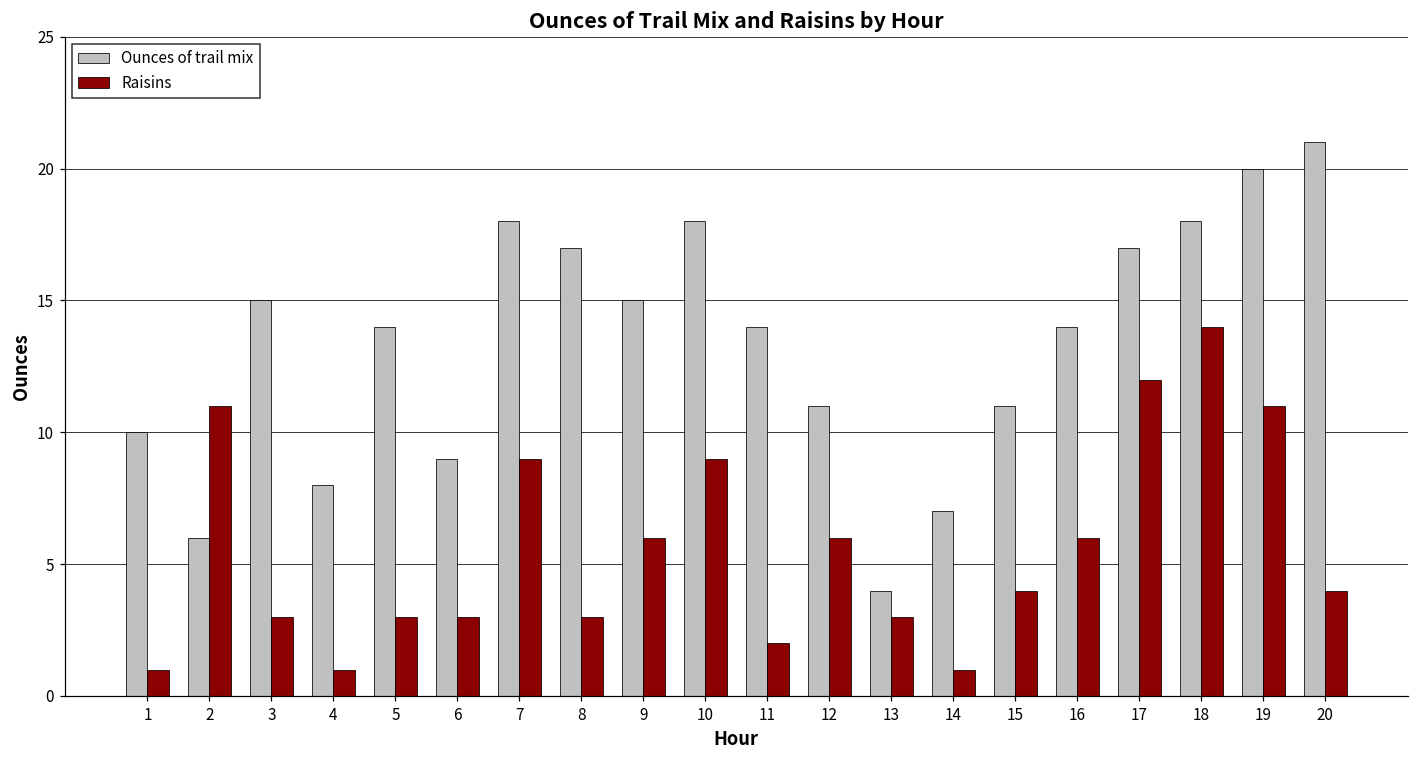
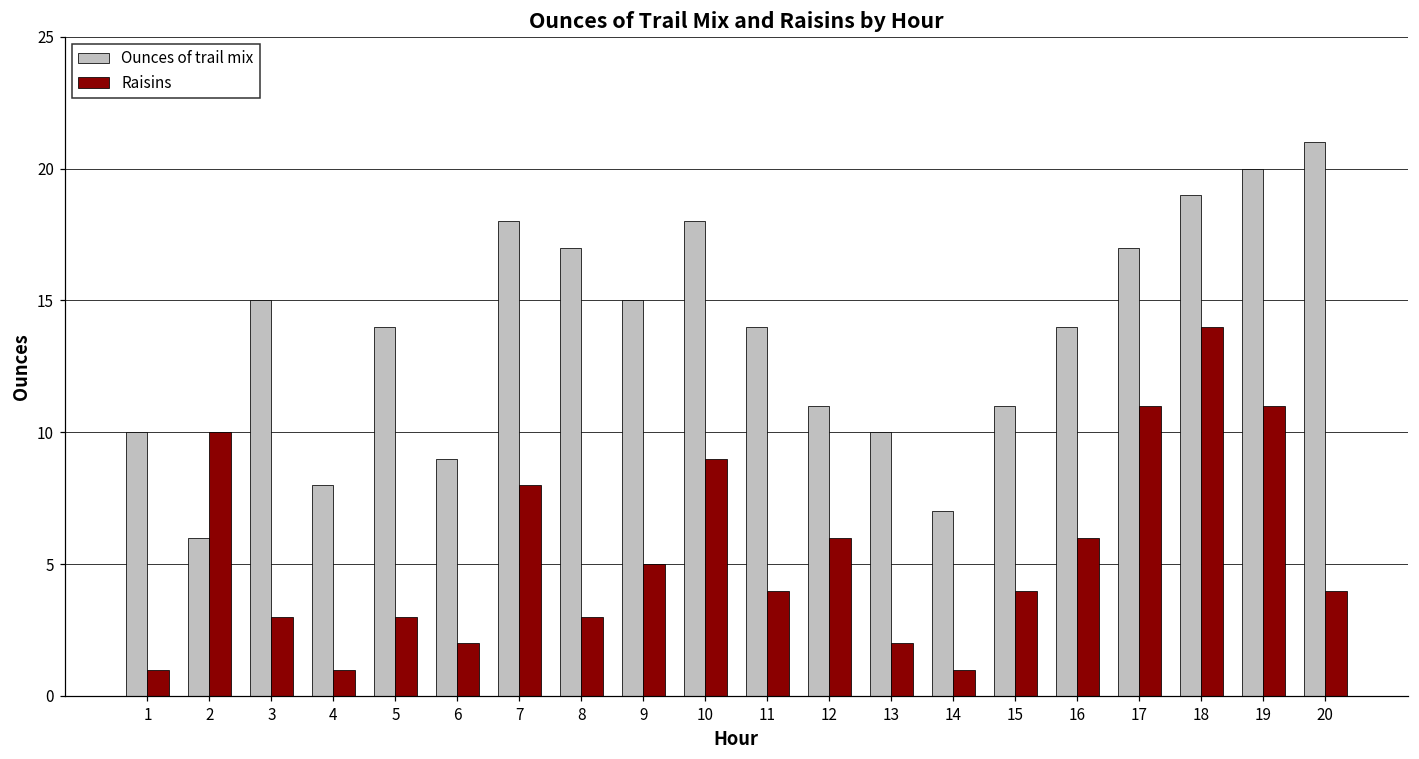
  {
    "Ounces of trail mix": {
      "1": 10,
      "2": 6,
      "3": 15,
      "4": 8,
      "5": 14,
      "6": 9,
      "7": 18,
      "8": 17,
      "9": 15,
      "10": 18,
      "11": 14,
      "12": 11,
-     "13": 4,
+     "13": 10,
      "14": 7,
      "15": 11,
      "16": 14,
      "17": 17,
-     "18": 18,
+     "18": 19,
      "19": 20,
      "20": 21
    },
    "Raisins": {
      "1": 1,
-     "2": 11,
+     "2": 10,
      "3": 3,
      "4": 1,
      "5": 3,
-     "6": 3,
-     "7": 9,
+     "6": 2,
+     "7": 8,
      "8": 3,
-     "9": 6,
+     "9": 5,
      "10": 9,
-     "11": 2,
+     "11": 4,
      "12": 6,
-     "13": 3,
+     "13": 2,
      "14": 1,
      "15": 4,
      "16": 6,
-     "17": 12,
+     "17": 11,
      "18": 14,
      "19": 11,
      "20": 4
    }
  }
